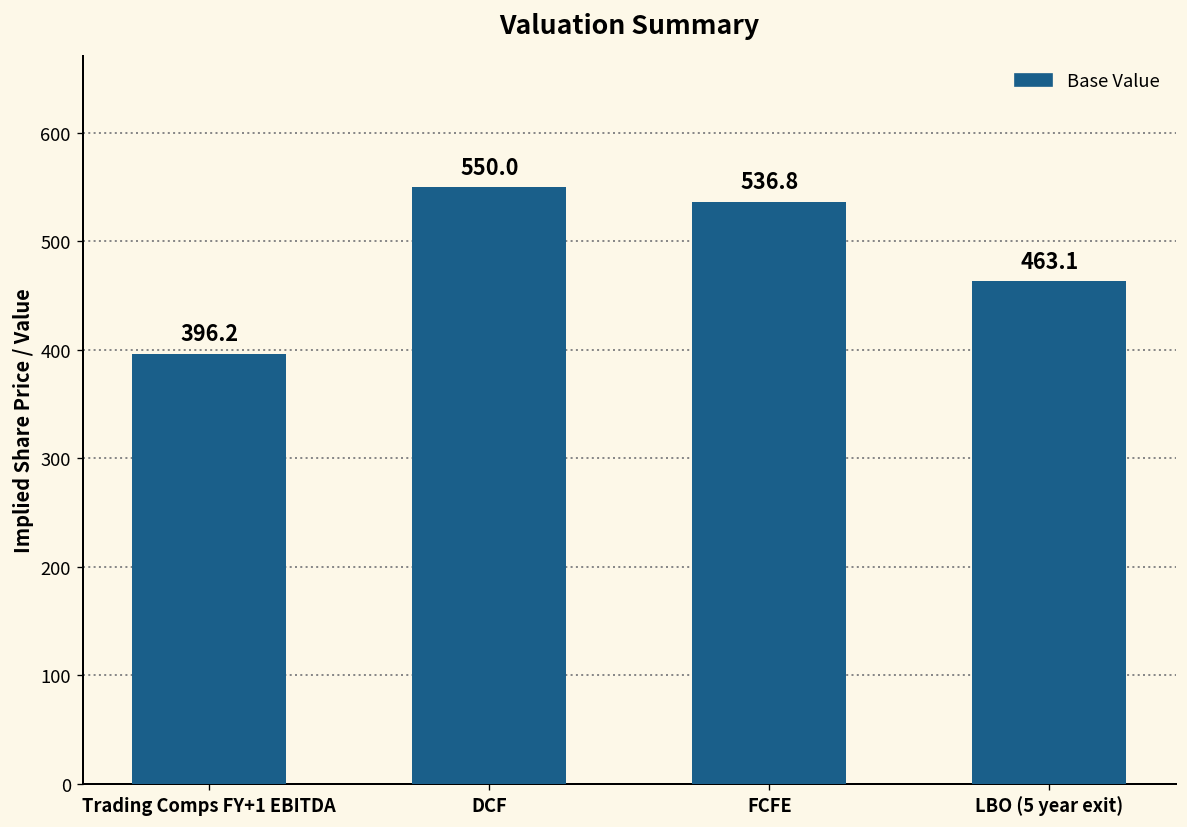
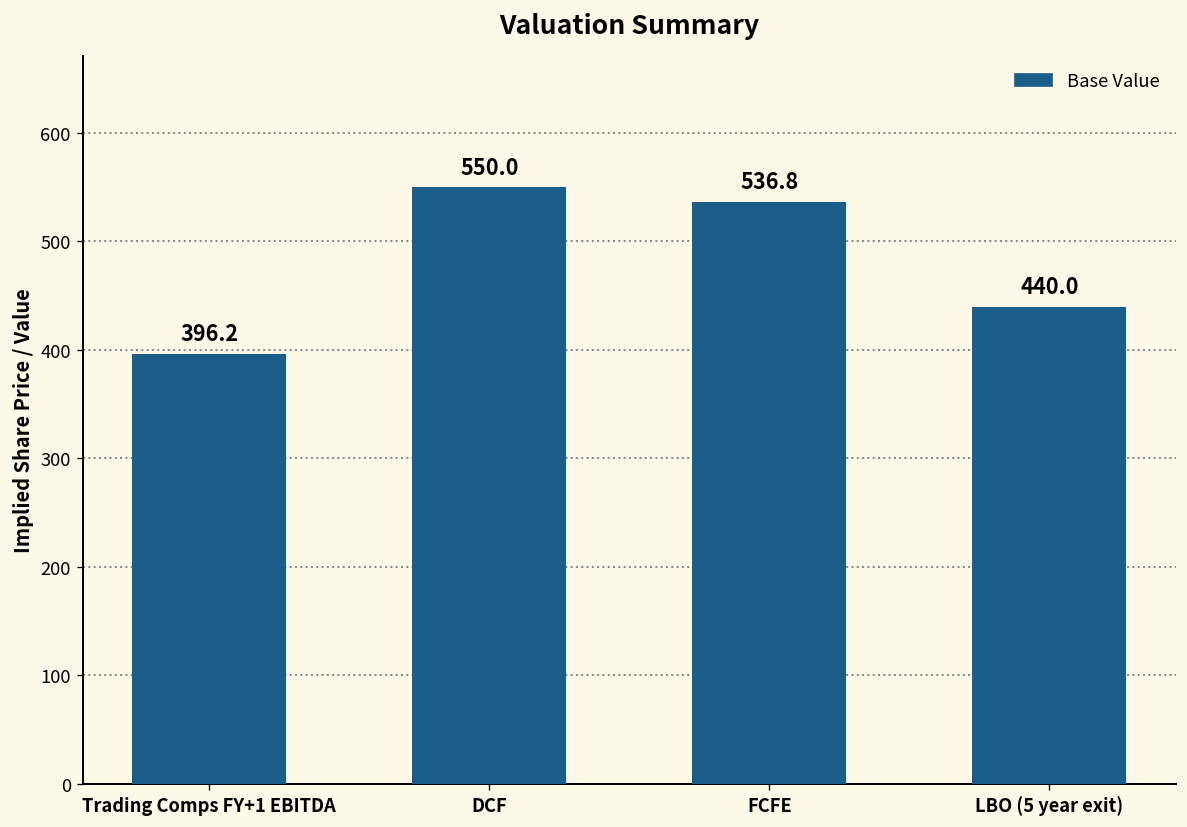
  {
    "Trading Comps FY+1 EBITDA": 396.2,
    "DCF": 550.0,
    "FCFE": 536.8,
-   "LBO (5 year exit)": 463.1
+   "LBO (5 year exit)": 440.0
  }
